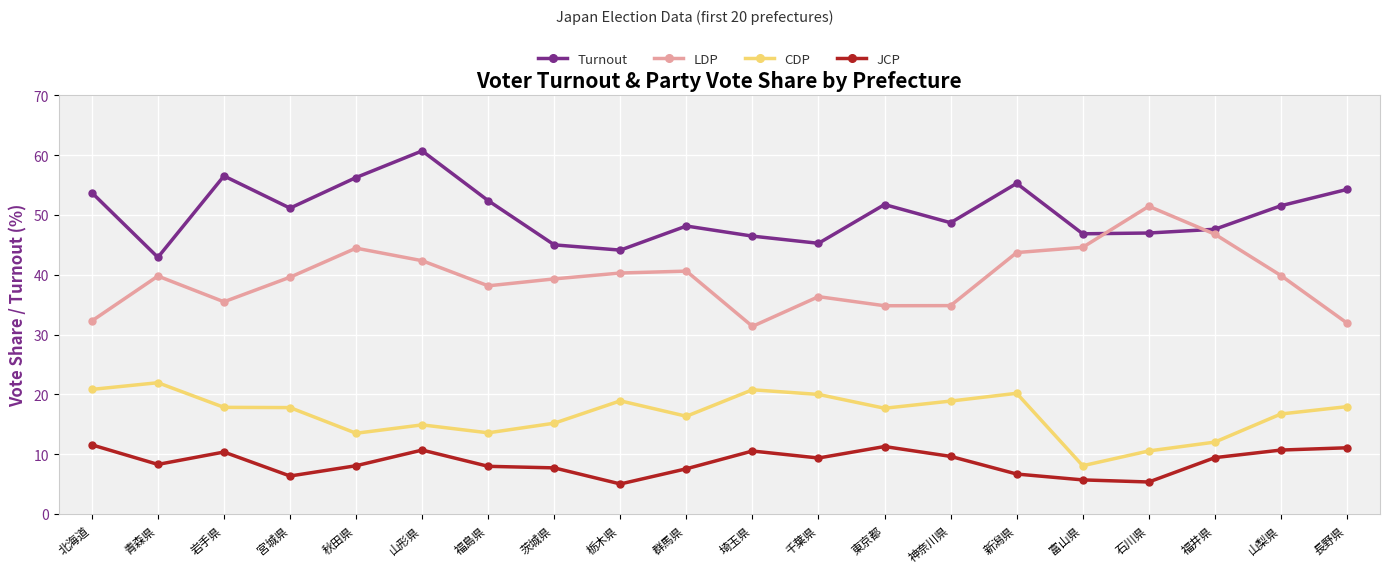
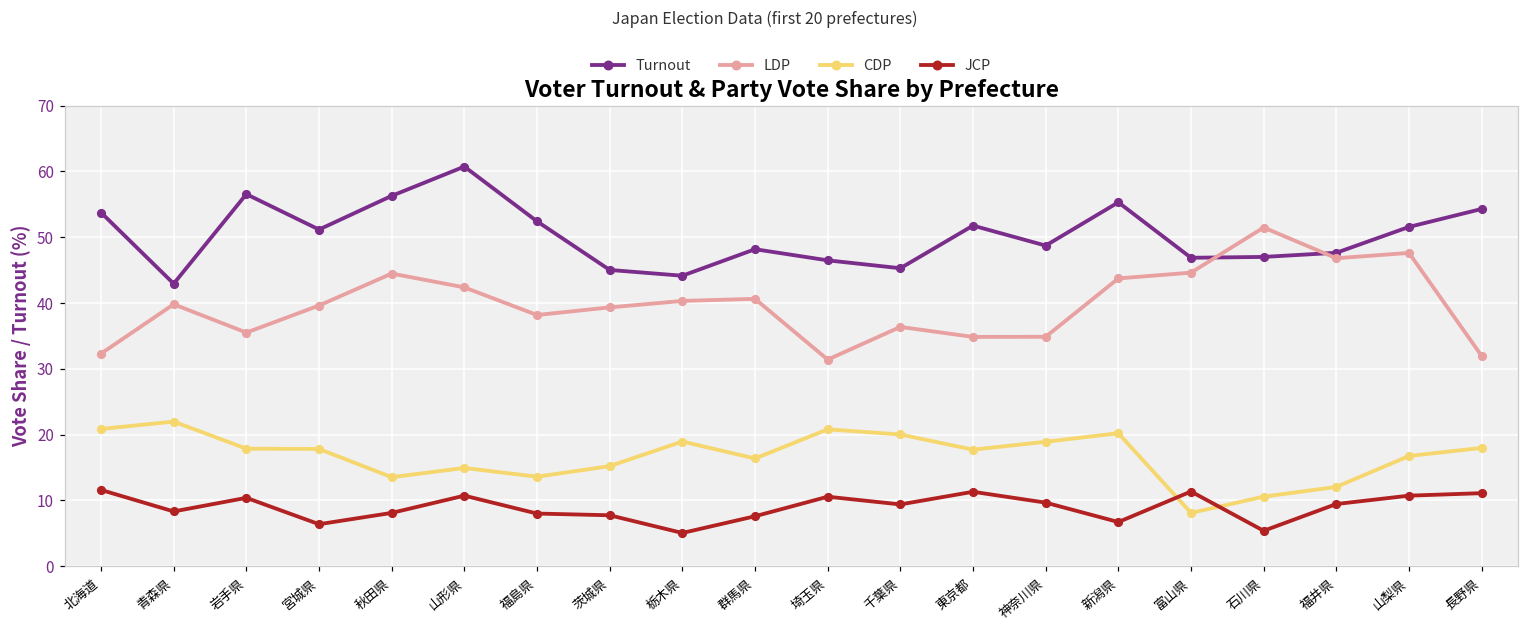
  {
    "Turnout": {
      "北海道": 54,
      "青森県": 43,
      "岩手県": 57,
      "宮城県": 51,
      "秋田県": 56,
      "山形県": 61,
      "福島県": 52,
      "茨城県": 45,
      "栃木県": 44,
      "群馬県": 48,
      "埼玉県": 46,
      "千葉県": 45,
      "東京都": 52,
      "神奈川県": 49,
      "新潟県": 55,
      "富山県": 47,
      "石川県": 47,
      "福井県": 48,
      "山梨県": 52,
      "長野県": 54
    },
    "LDP": {
      "北海道": 32,
      "青森県": 40,
      "岩手県": 36,
      "宮城県": 40,
      "秋田県": 44,
      "山形県": 42,
      "福島県": 38,
      "茨城県": 39,
      "栃木県": 40,
      "群馬県": 41,
      "埼玉県": 31,
      "千葉県": 36,
      "東京都": 35,
      "神奈川県": 35,
      "新潟県": 44,
      "富山県": 45,
      "石川県": 51,
      "福井県": 47,
-     "山梨県": 40,
+     "山梨県": 48,
      "長野県": 32
    },
    "CDP": {
      "北海道": 21,
      "青森県": 22,
      "岩手県": 18,
      "宮城県": 18,
      "秋田県": 14,
      "山形県": 15,
      "福島県": 14,
      "茨城県": 15,
      "栃木県": 19,
      "群馬県": 16,
      "埼玉県": 21,
      "千葉県": 20,
      "東京都": 18,
      "神奈川県": 19,
      "新潟県": 20,
      "富山県": 8,
      "石川県": 11,
      "福井県": 12,
      "山梨県": 17,
      "長野県": 18
    },
    "JCP": {
      "北海道": 12,
      "青森県": 8,
      "岩手県": 10,
      "宮城県": 6,
      "秋田県": 8,
      "山形県": 11,
      "福島県": 8,
      "茨城県": 8,
      "栃木県": 5,
      "群馬県": 8,
      "埼玉県": 11,
      "千葉県": 9,
      "東京都": 11,
      "神奈川県": 10,
      "新潟県": 7,
-     "富山県": 6,
+     "富山県": 11,
      "石川県": 5,
      "福井県": 9,
      "山梨県": 11,
      "長野県": 11
    }
  }
